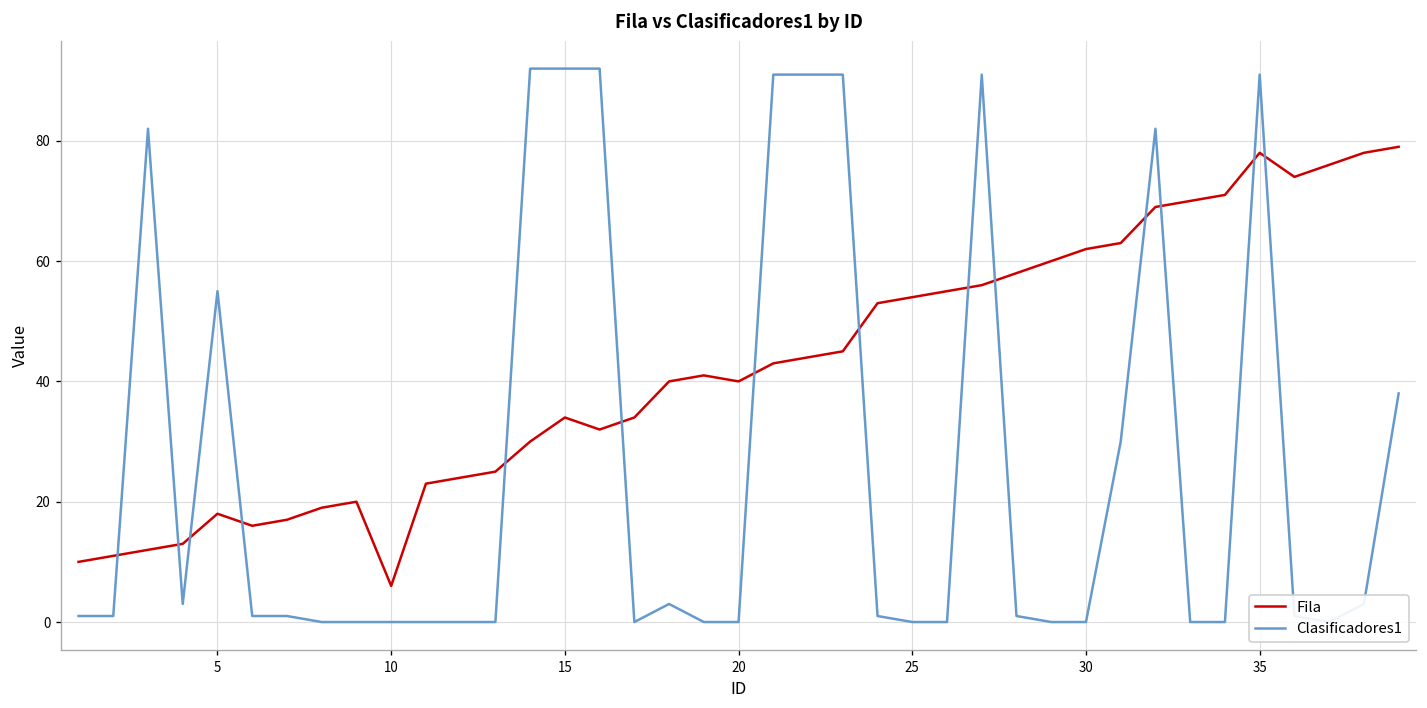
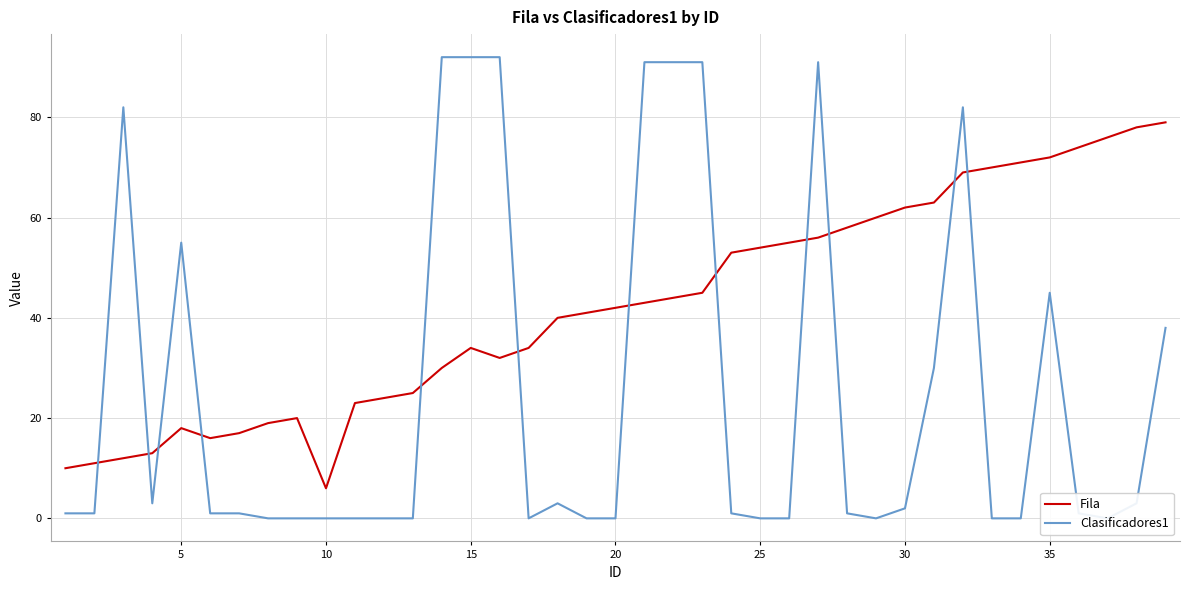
  {
    "Fila": {
      "5": 18,
      "10": 6,
      "15": 34,
-     "20": 40,
+     "20": 42,
      "25": 54,
      "30": 62,
-     "35": 78
+     "35": 72
    },
    "Clasificadores1": {
      "5": 55,
      "10": 0,
      "15": 92,
      "20": 0,
      "25": 0,
-     "30": 0,
-     "35": 91
+     "30": 2,
+     "35": 45
    }
  }
